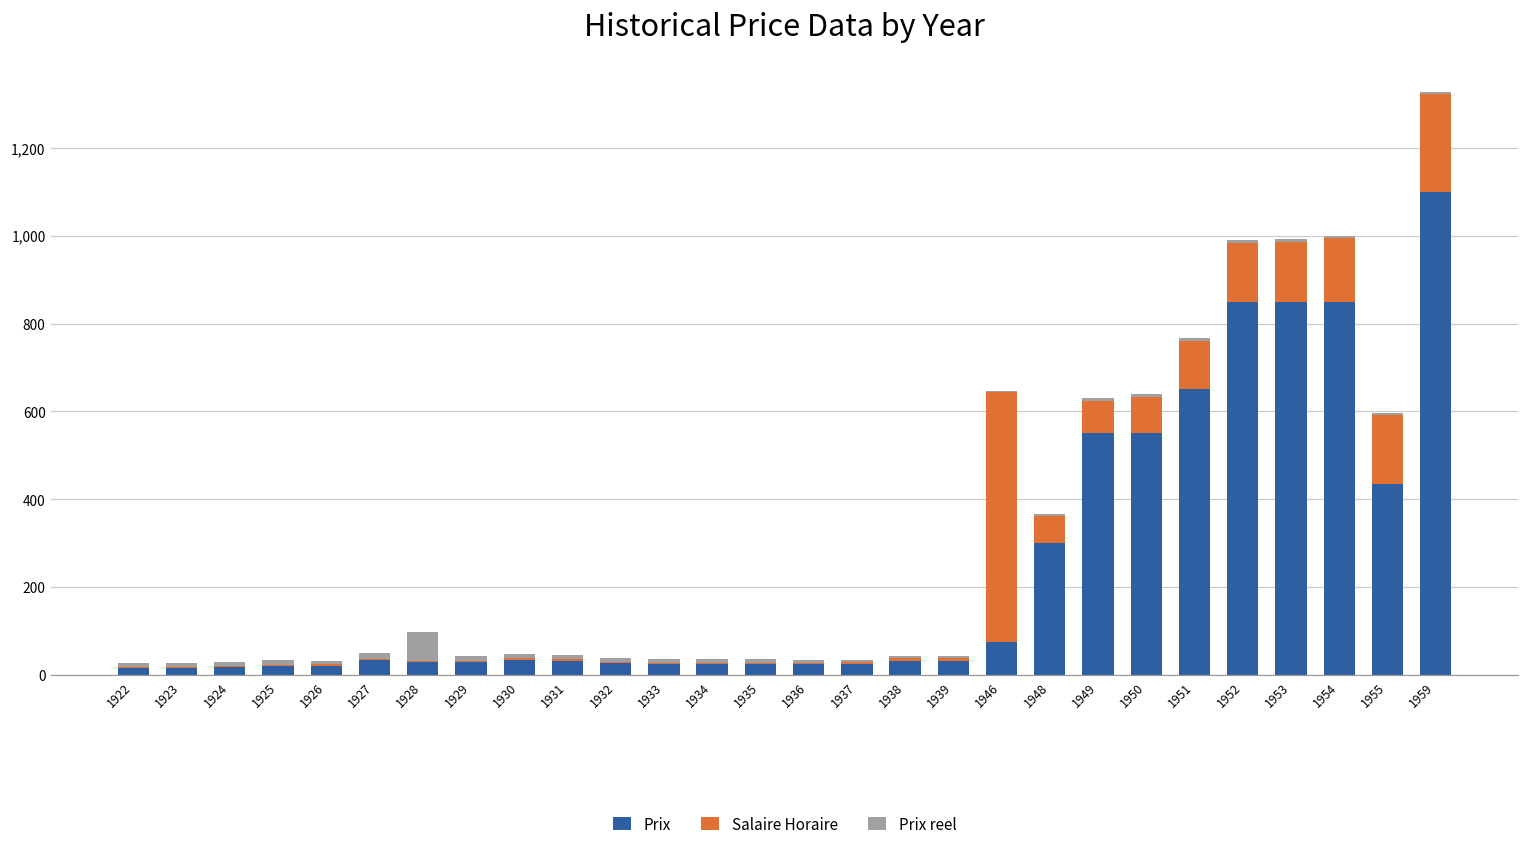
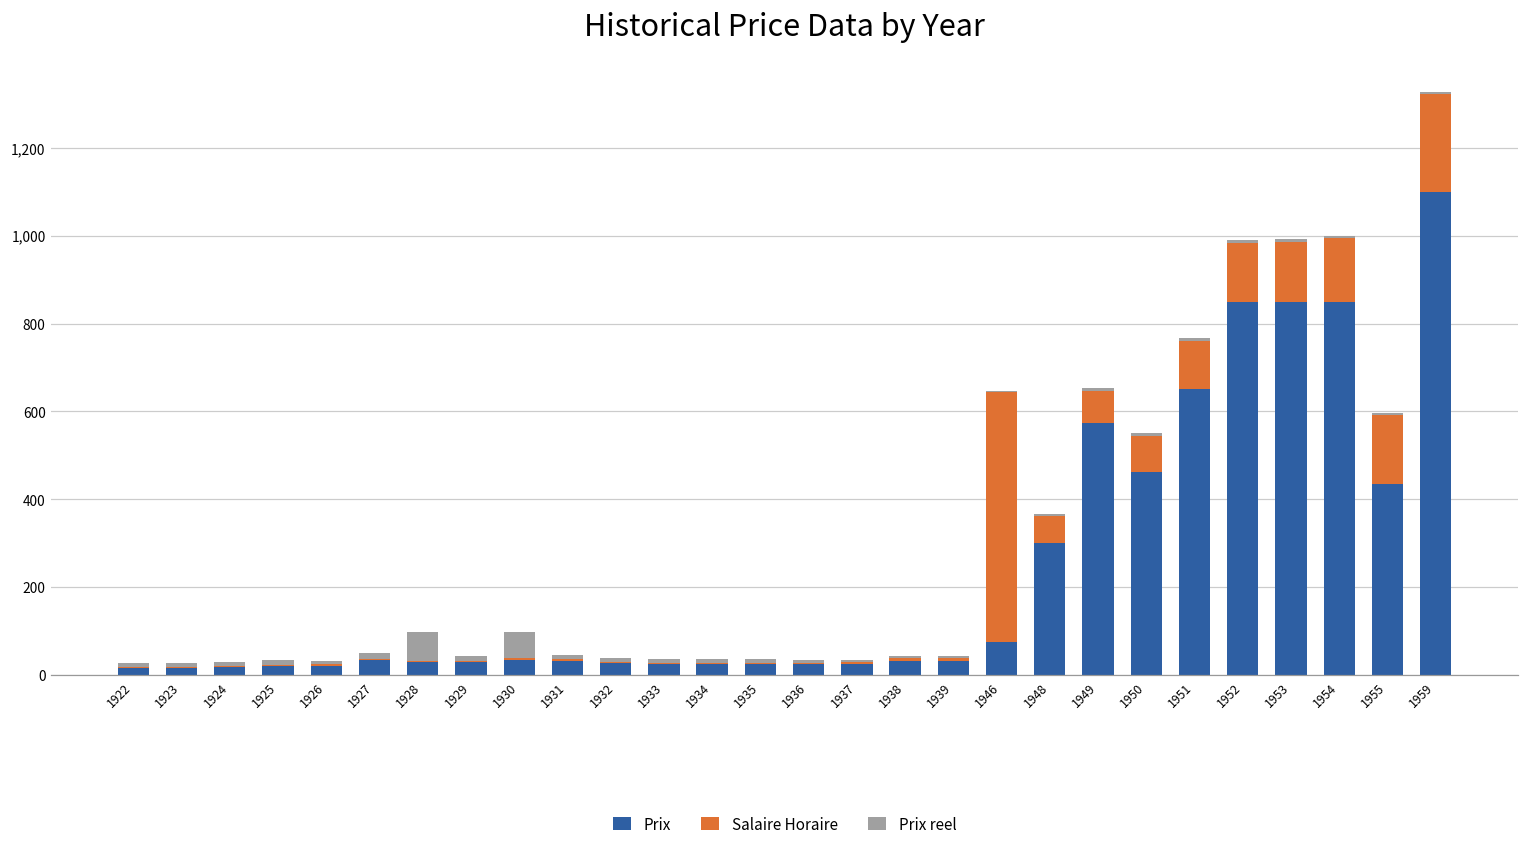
  {
    "Prix": {
      "1922": "20",
      "1923": "20",
      "1924": "20",
      "1925": "20",
      "1926": "20",
      "1927": "40",
      "1928": "30",
      "1929": "30",
      "1930": "40",
      "1931": "30",
      "1932": "30",
      "1933": "30",
      "1934": "30",
      "1935": "30",
      "1936": "30",
      "1937": "30",
      "1938": "30",
      "1939": "30",
      "1946": "80",
      "1948": "300",
-     "1949": "550",
-     "1950": "550",
+     "1949": "570",
+     "1950": "460",
      "1951": "650",
      "1952": "850",
      "1953": "850",
      "1954": "850",
      "1955": "440",
      "1959": "1,100"
    },
    "Salaire Horaire": {
      "1946": "570",
      "1948": "60",
      "1949": "70",
      "1950": "80",
      "1951": "110",
      "1952": "130",
      "1953": "140",
      "1954": "140",
      "1955": "160",
      "1959": "220"
    },
    "Prix reel": {
      "1922": "10",
      "1923": "10",
      "1924": "10",
      "1925": "10",
      "1926": "10",
      "1927": "10",
      "1928": "60",
      "1929": "10",
-     "1930": "10",
+     "1930": "60",
      "1931": "10",
      "1932": "10",
      "1933": "10",
      "1934": "10",
      "1935": "10",
      "1936": "10",
      "1949": "10",
      "1950": "10",
      "1952": "10",
      "1953": "10"
    }
  }
